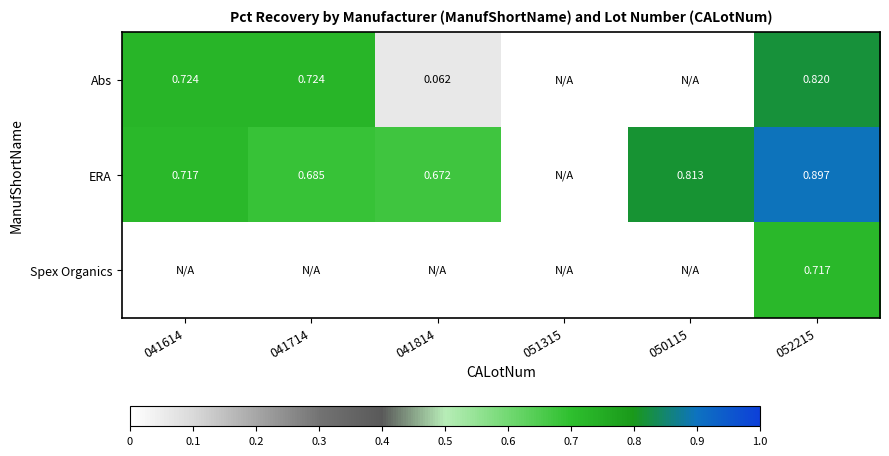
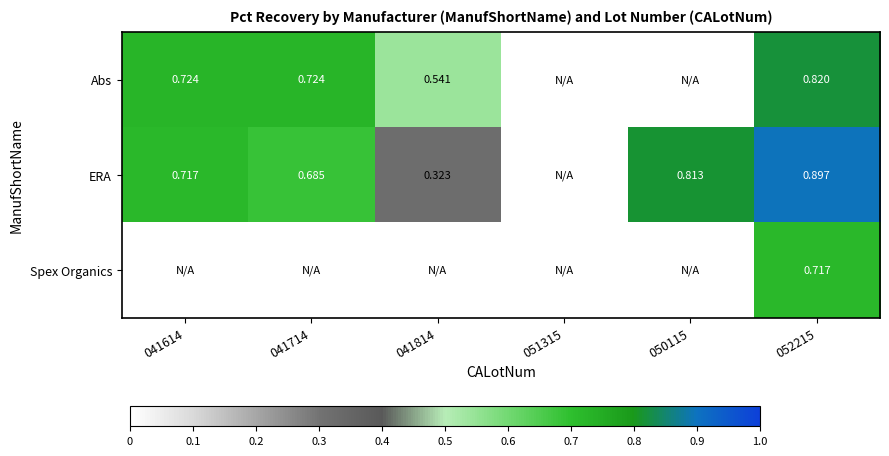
  {
    "Abs": {
      "041614": 0.724,
      "041714": 0.724,
-     "041814": 0.062,
+     "041814": 0.541,
      "052215": 0.820
    },
    "ERA": {
      "041614": 0.717,
      "041714": 0.685,
-     "041814": 0.672,
+     "041814": 0.323,
      "050115": 0.813,
      "052215": 0.897
    },
    "Spex Organics": {
      "052215": 0.717
    }
  }
